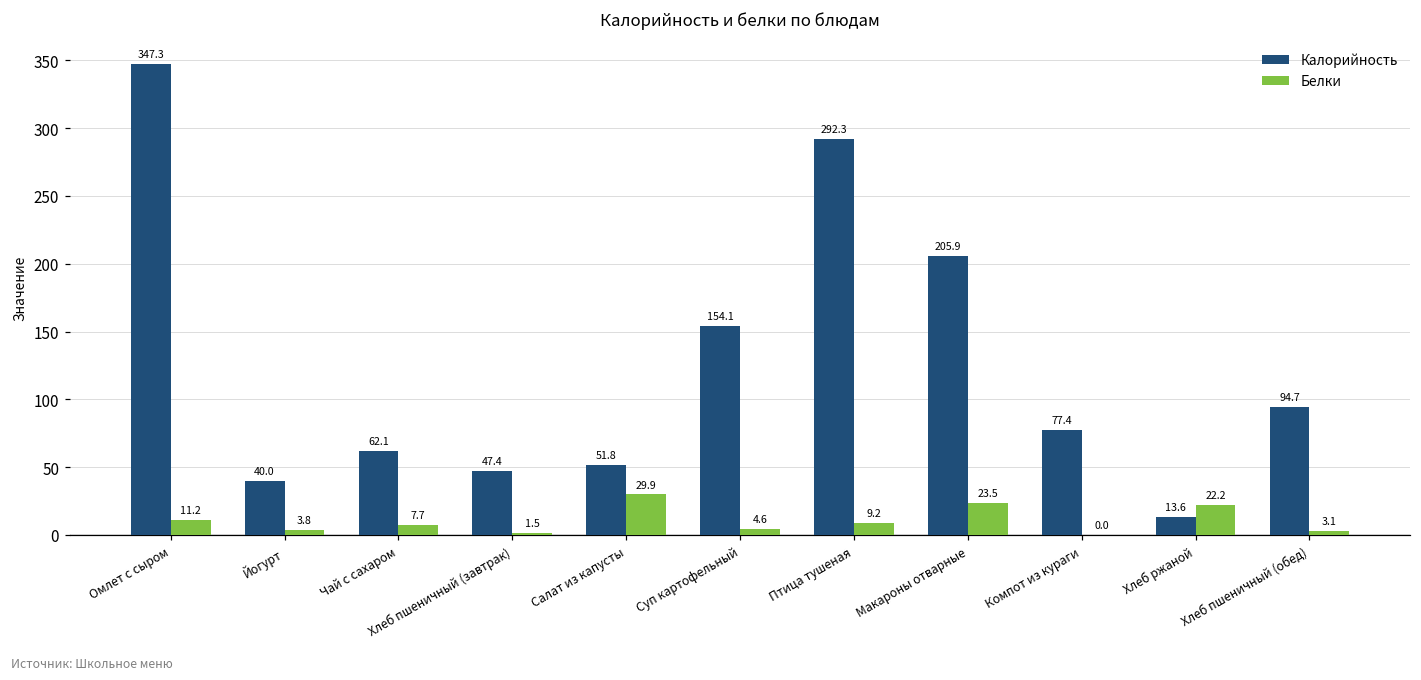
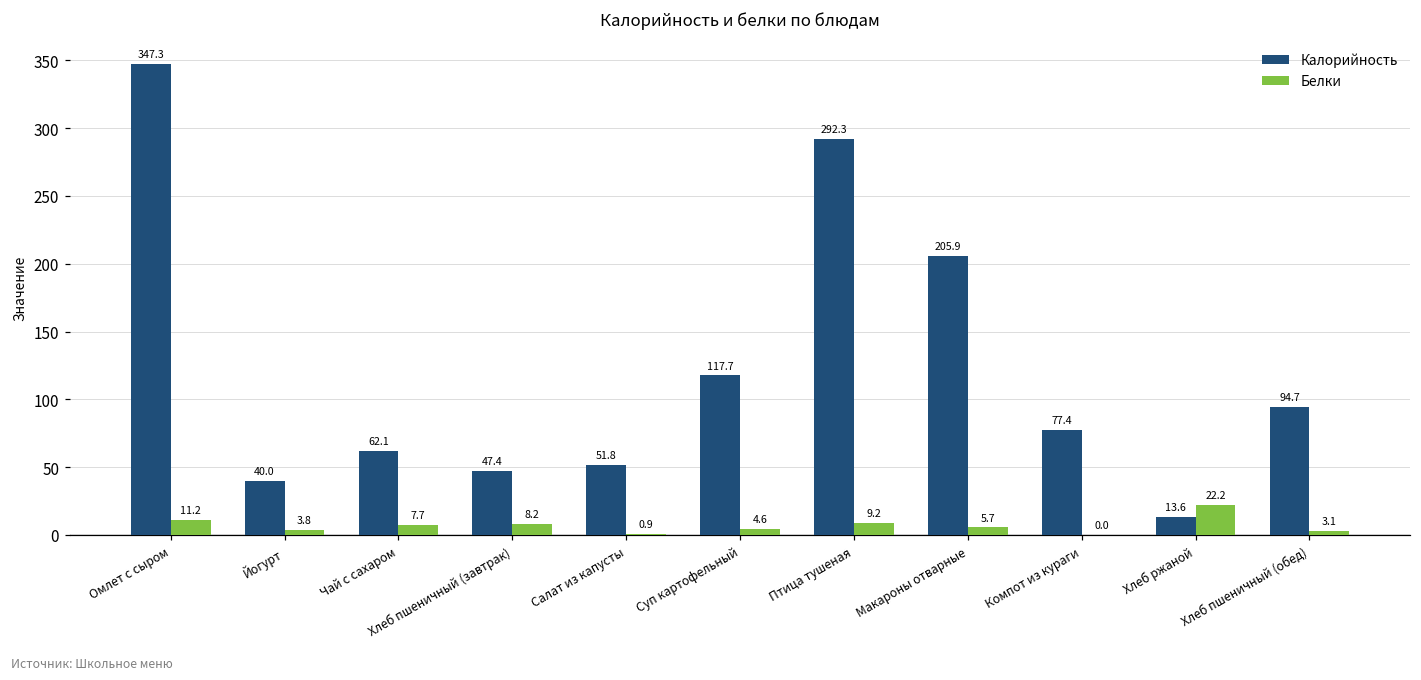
  {
    "Калорийность": {
      "Омлет с сыром": 347.3,
      "Йогурт": 40.0,
      "Чай с сахаром": 62.1,
      "Хлеб пшеничный (завтрак)": 47.4,
      "Салат из капусты": 51.8,
-     "Суп картофельный": 154.1,
+     "Суп картофельный": 117.7,
      "Птица тушеная": 292.3,
      "Макароны отварные": 205.9,
      "Компот из кураги": 77.4,
      "Хлеб ржаной": 13.6,
      "Хлеб пшеничный (обед)": 94.7
    },
    "Белки": {
      "Омлет с сыром": 11.2,
      "Йогурт": 3.8,
      "Чай с сахаром": 7.7,
-     "Хлеб пшеничный (завтрак)": 1.5,
-     "Салат из капусты": 29.9,
+     "Хлеб пшеничный (завтрак)": 8.2,
+     "Салат из капусты": 0.9,
      "Суп картофельный": 4.6,
      "Птица тушеная": 9.2,
-     "Макароны отварные": 23.5,
+     "Макароны отварные": 5.7,
      "Компот из кураги": 0.0,
      "Хлеб ржаной": 22.2,
      "Хлеб пшеничный (обед)": 3.1
    }
  }
